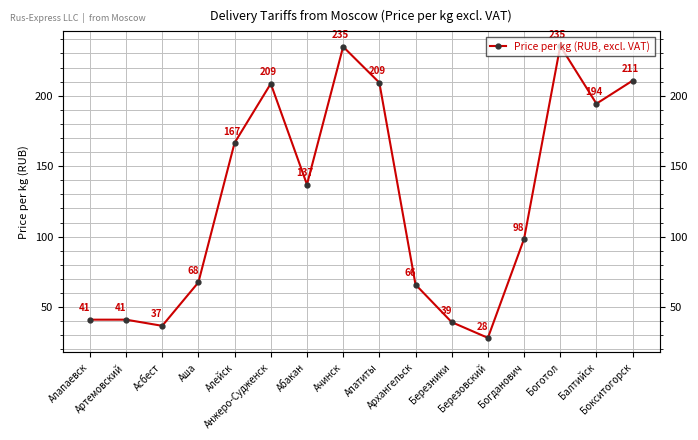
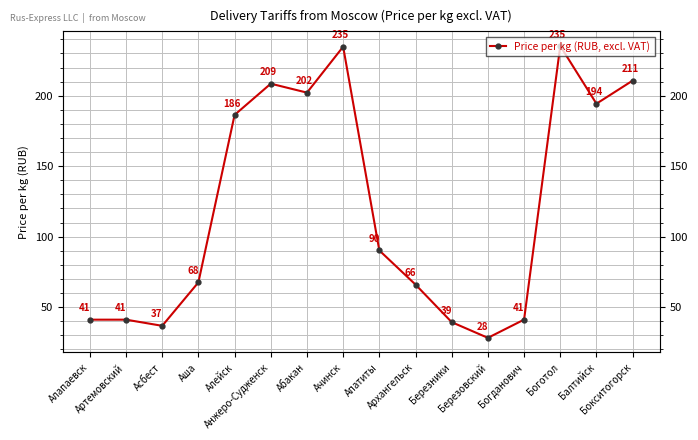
  {
    "Алапаевск": 41,
    "Артемовский": 41,
    "Асбест": 37,
    "Аша": 68,
-   "Алейск": 167,
+   "Алейск": 186,
    "Анжеро-Судженск": 209,
-   "Абакан": 137,
+   "Абакан": 202,
    "Ачинск": 235,
-   "Апатиты": 209,
+   "Апатиты": 90,
    "Архангельск": 66,
    "Березники": 39,
    "Березовский": 28,
-   "Богданович": 98,
+   "Богданович": 41,
    "Балтийск": 194,
    "Бокситогорск": 211
  }
